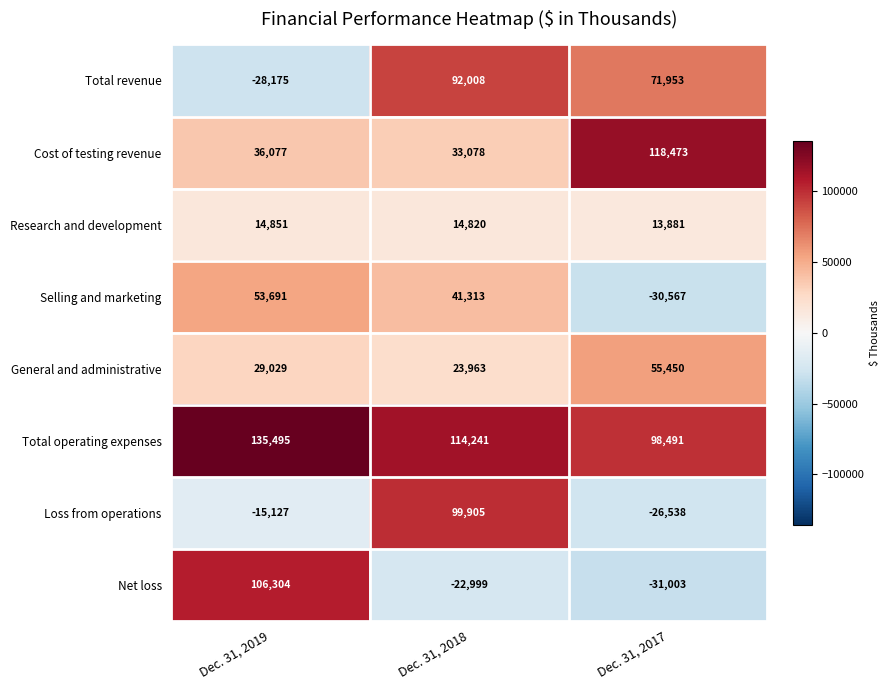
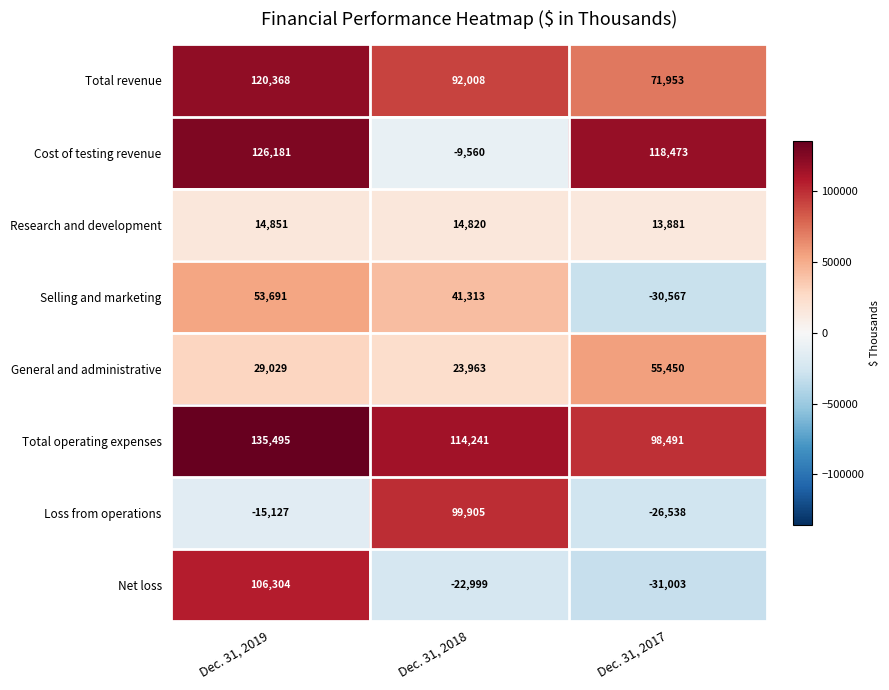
  {
    "Total revenue": {
-     "Dec. 31, 2019": "-28,175",
+     "Dec. 31, 2019": "120,368",
      "Dec. 31, 2018": "92,008",
      "Dec. 31, 2017": "71,953"
    },
    "Cost of testing revenue": {
-     "Dec. 31, 2019": "36,077",
-     "Dec. 31, 2018": "33,078",
+     "Dec. 31, 2019": "126,181",
+     "Dec. 31, 2018": "-9,560",
      "Dec. 31, 2017": "118,473"
    },
    "Research and development": {
      "Dec. 31, 2019": "14,851",
      "Dec. 31, 2018": "14,820",
      "Dec. 31, 2017": "13,881"
    },
    "Selling and marketing": {
      "Dec. 31, 2019": "53,691",
      "Dec. 31, 2018": "41,313",
      "Dec. 31, 2017": "-30,567"
    },
    "General and administrative": {
      "Dec. 31, 2019": "29,029",
      "Dec. 31, 2018": "23,963",
      "Dec. 31, 2017": "55,450"
    },
    "Total operating expenses": {
      "Dec. 31, 2019": "135,495",
      "Dec. 31, 2018": "114,241",
      "Dec. 31, 2017": "98,491"
    },
    "Loss from operations": {
      "Dec. 31, 2019": "-15,127",
      "Dec. 31, 2018": "99,905",
      "Dec. 31, 2017": "-26,538"
    },
    "Net loss": {
      "Dec. 31, 2019": "106,304",
      "Dec. 31, 2018": "-22,999",
      "Dec. 31, 2017": "-31,003"
    }
  }
